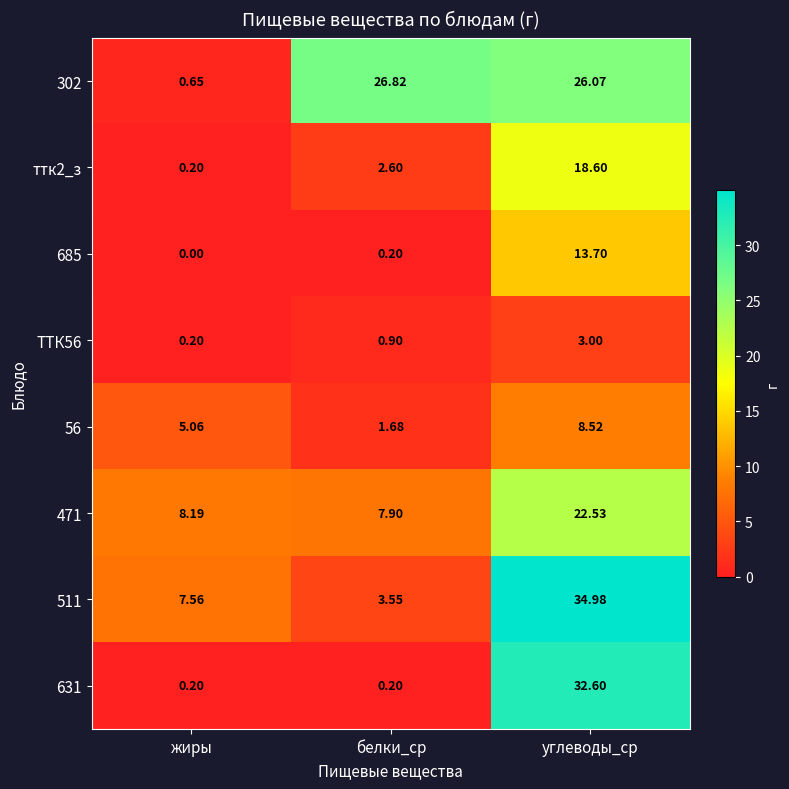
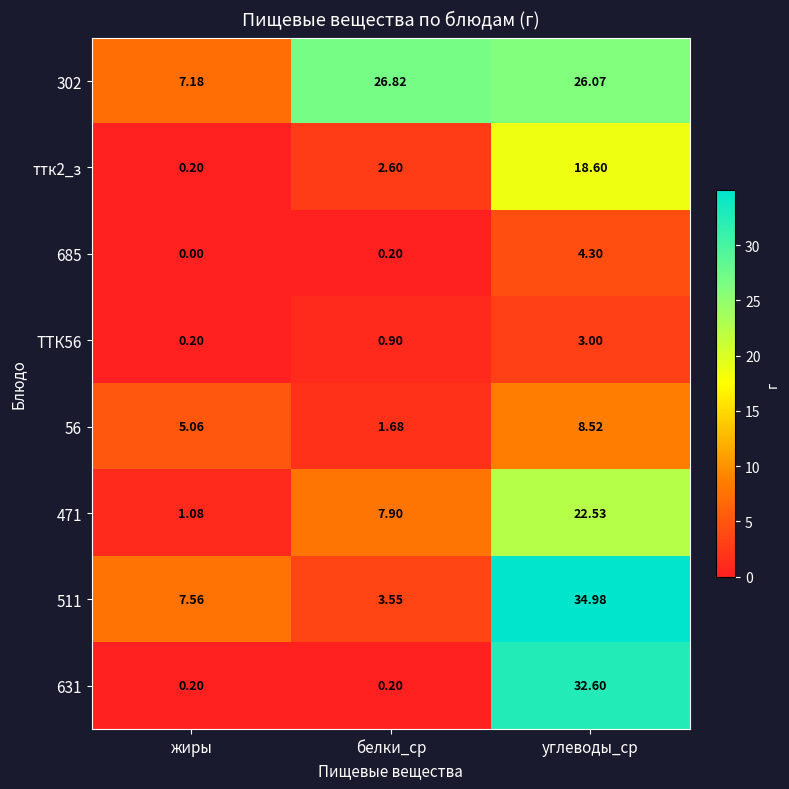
  {
    "302": {
-     "жиры": 0.65,
+     "жиры": 7.18,
      "белки_ср": 26.82,
      "углеводы_ср": 26.07
    },
    "ттк2_з": {
      "жиры": 0.20,
      "белки_ср": 2.60,
      "углеводы_ср": 18.60
    },
    "685": {
      "жиры": 0.00,
      "белки_ср": 0.20,
-     "углеводы_ср": 13.70
+     "углеводы_ср": 4.30
    },
    "ТТК56": {
      "жиры": 0.20,
      "белки_ср": 0.90,
      "углеводы_ср": 3.00
    },
    "56": {
      "жиры": 5.06,
      "белки_ср": 1.68,
      "углеводы_ср": 8.52
    },
    "471": {
-     "жиры": 8.19,
+     "жиры": 1.08,
      "белки_ср": 7.90,
      "углеводы_ср": 22.53
    },
    "511": {
      "жиры": 7.56,
      "белки_ср": 3.55,
      "углеводы_ср": 34.98
    },
    "631": {
      "жиры": 0.20,
      "белки_ср": 0.20,
      "углеводы_ср": 32.60
    }
  }
